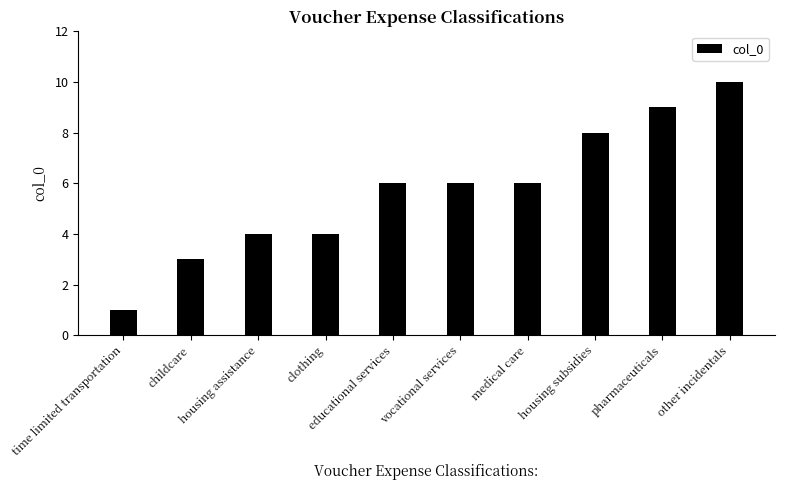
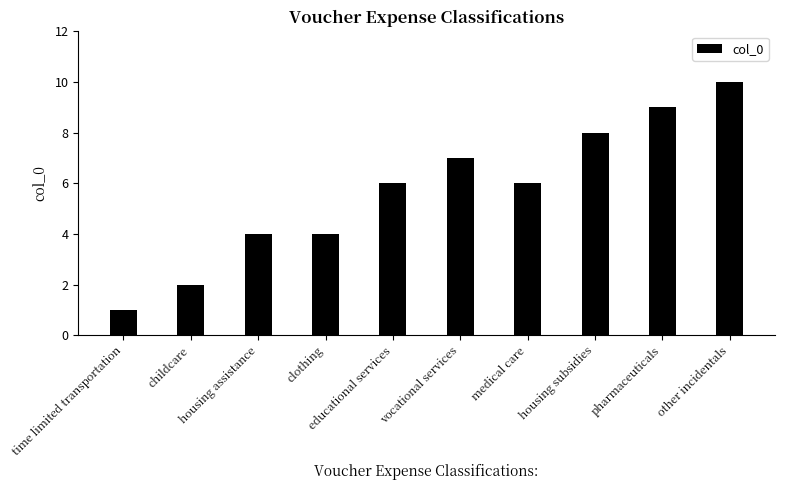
  {
    "time limited transportation": 1,
-   "childcare": 3,
+   "childcare": 2,
    "housing assistance": 4,
    "clothing": 4,
    "educational services": 6,
-   "vocational services": 6,
+   "vocational services": 7,
    "medical care": 6,
    "housing subsidies": 8,
    "pharmaceuticals": 9,
    "other incidentals": 10
  }
